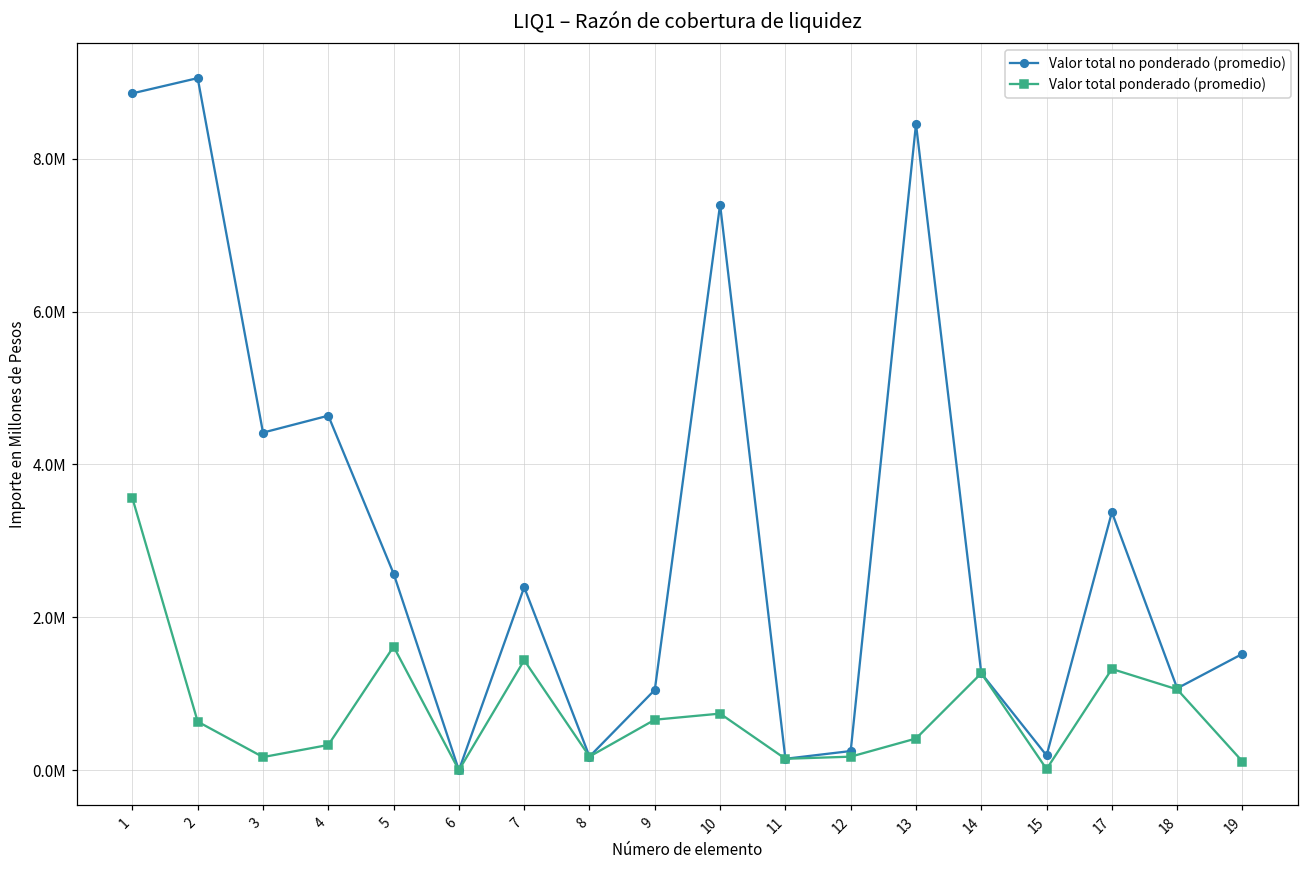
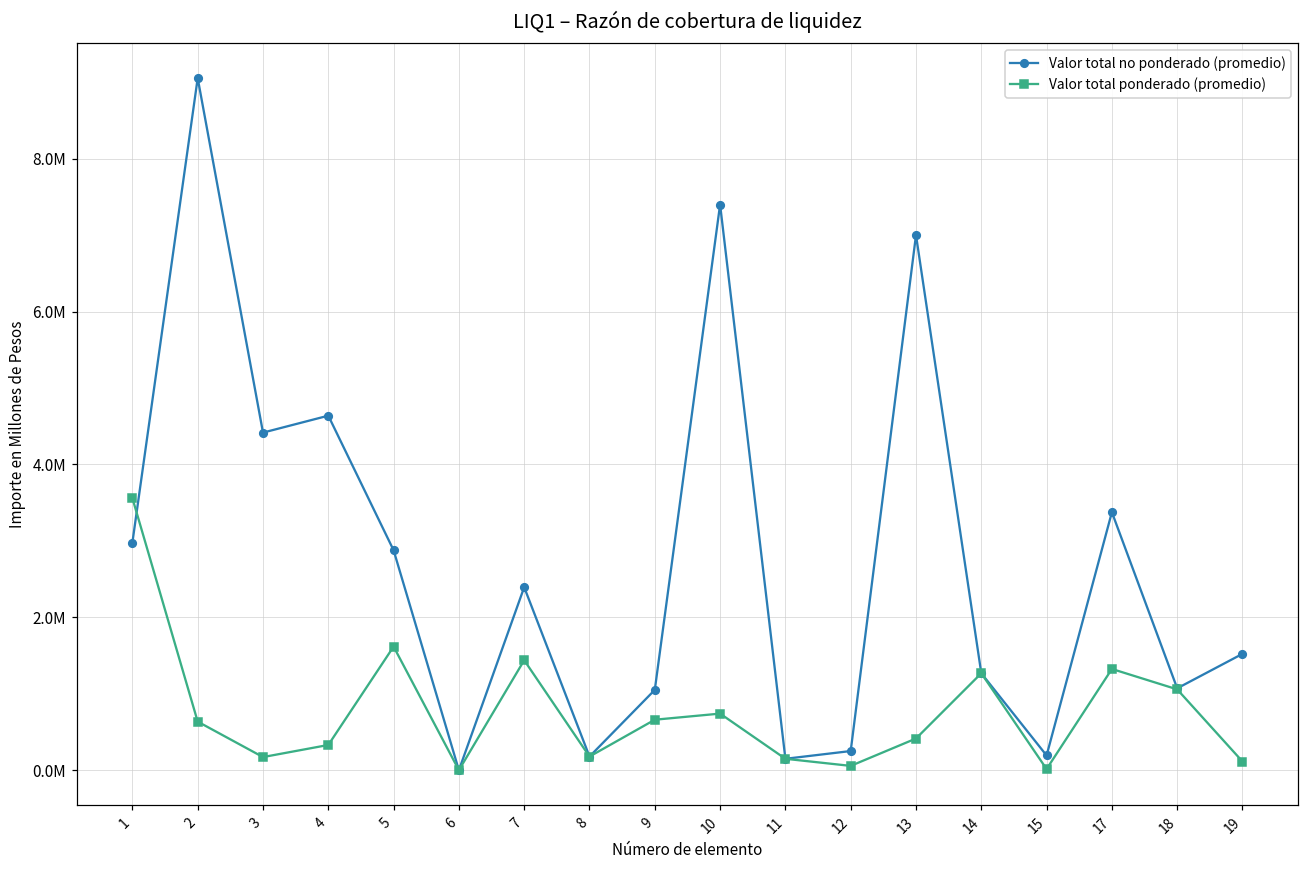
  {
    "Valor total no ponderado (promedio)": {
-     "1": 8900000,
+     "1": 3000000,
      "2": 9100000,
      "3": 4400000,
      "4": 4600000,
-     "5": 2600000,
+     "5": 2900000,
      "7": 2400000,
      "9": 1100000,
      "10": 7400000,
      "12": 300000,
-     "13": 8500000,
+     "13": 7000000,
      "15": 200000,
      "17": 3400000,
      "19": 1500000
    },
    "Valor total ponderado (promedio)": {
      "1": 3600000,
      "2": 600000,
      "3": 200000,
      "4": 300000,
      "5": 1600000,
      "7": 1400000,
      "9": 700000,
      "10": 700000,
-     "12": 200000,
+     "12": 100000,
      "13": 400000,
      "15": 0,
      "17": 1300000,
      "19": 100000
    }
  }
